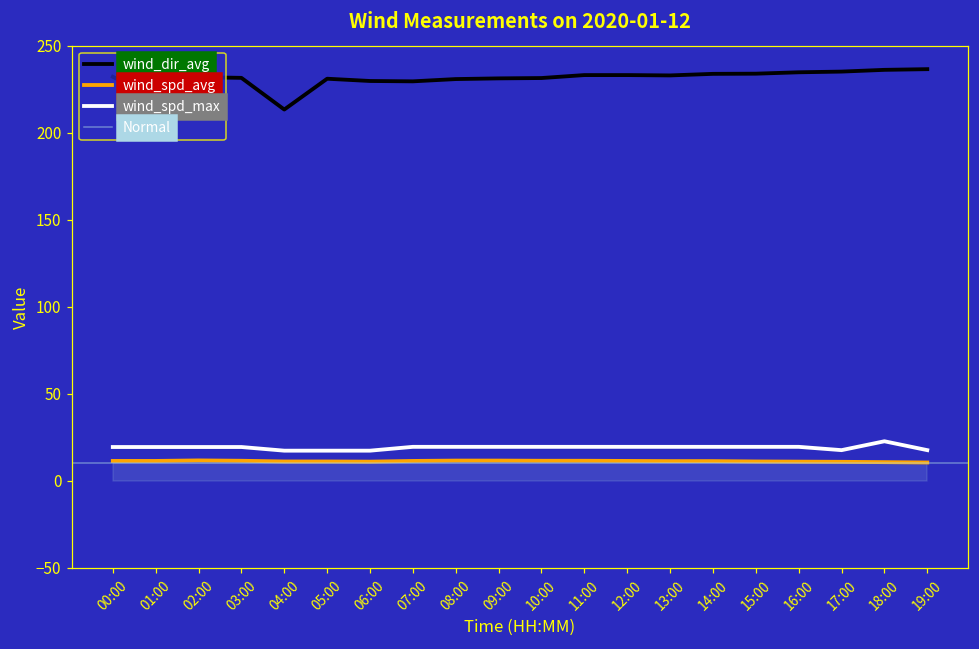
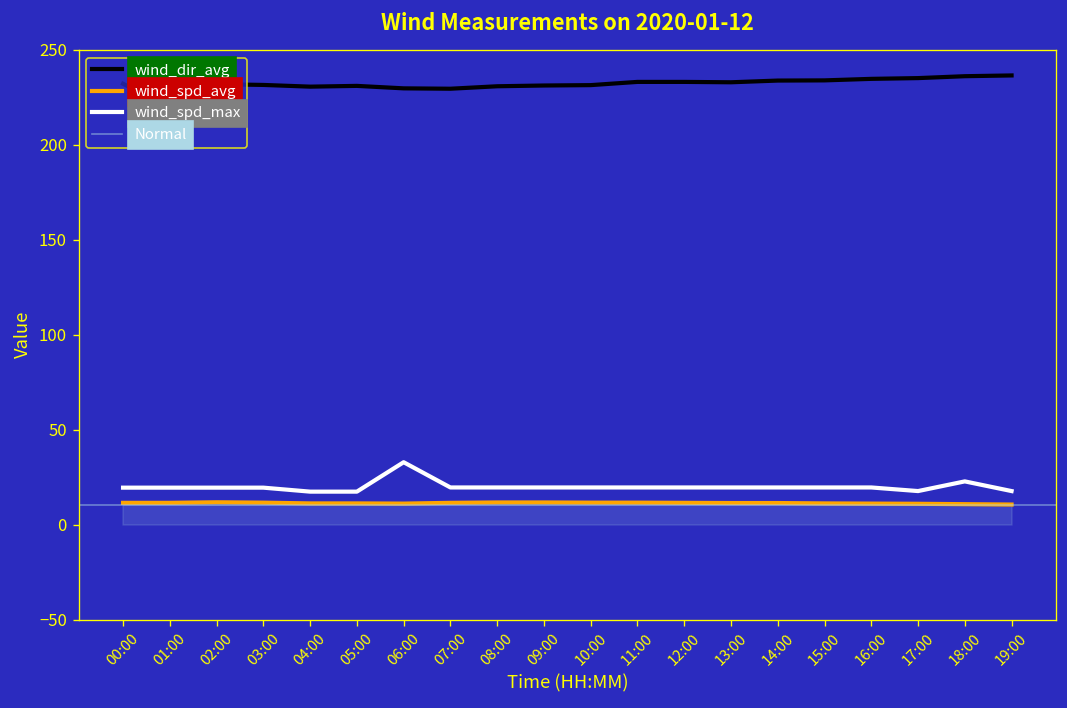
  {
    "wind_dir_avg": {
      "03:00": 232,
-     "04:00": 213,
+     "04:00": 231,
      "05:00": 231,
      "06:00": 230,
      "07:00": 230,
      "08:00": 231,
      "09:00": 231,
      "10:00": 232,
      "11:00": 233,
      "12:00": 233,
      "13:00": 233,
      "14:00": 234,
      "15:00": 234,
      "16:00": 235,
      "17:00": 235,
      "18:00": 236,
      "19:00": 237
    },
    "wind_spd_max": {
      "00:00": 20,
      "01:00": 20,
      "02:00": 20,
      "03:00": 20,
      "04:00": 17,
      "05:00": 17,
-     "06:00": 17,
+     "06:00": 33,
      "07:00": 20,
      "08:00": 20,
      "09:00": 20,
      "10:00": 20,
      "11:00": 20,
      "12:00": 20,
      "13:00": 20,
      "14:00": 20,
      "15:00": 20,
      "16:00": 20,
      "17:00": 18,
      "18:00": 23,
      "19:00": 18
    }
  }
